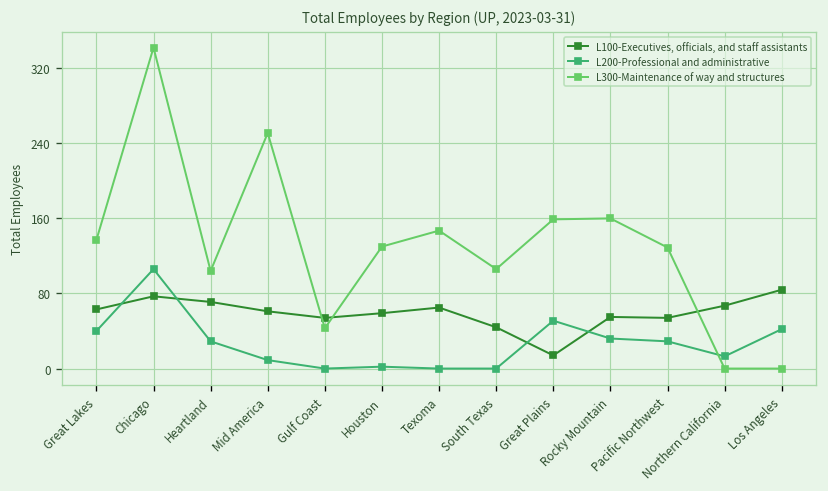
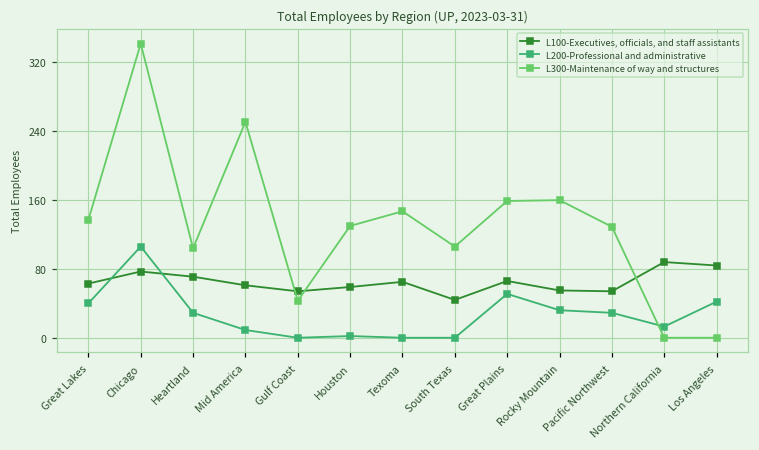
  {
    "L100-Executives, officials, and staff assistants": {
      "Great Lakes": 60,
      "Chicago": 80,
      "Heartland": 70,
      "Mid America": 60,
      "Gulf Coast": 50,
      "Houston": 60,
      "Texoma": 70,
      "South Texas": 40,
-     "Great Plains": 10,
+     "Great Plains": 70,
      "Rocky Mountain": 60,
      "Pacific Northwest": 50,
-     "Northern California": 70,
+     "Northern California": 90,
      "Los Angeles": 80
    }
  }
